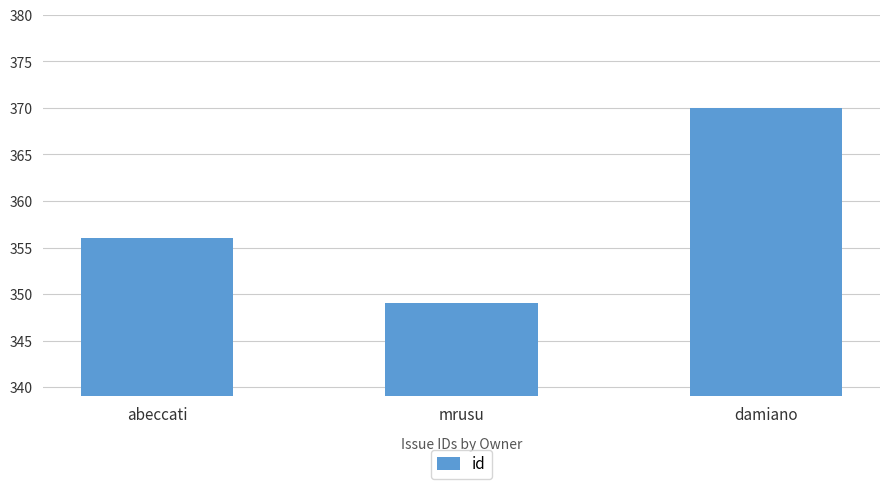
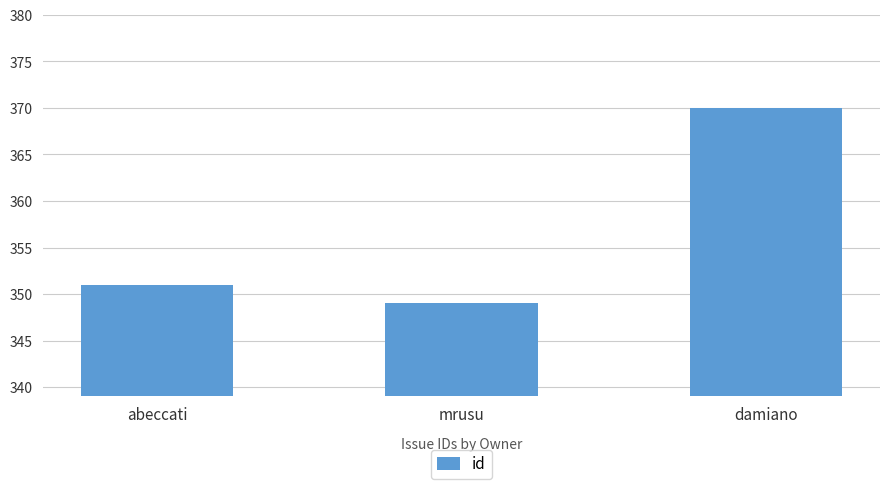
  {
-   "abeccati": 356,
+   "abeccati": 351,
    "mrusu": 349,
    "damiano": 370
  }
